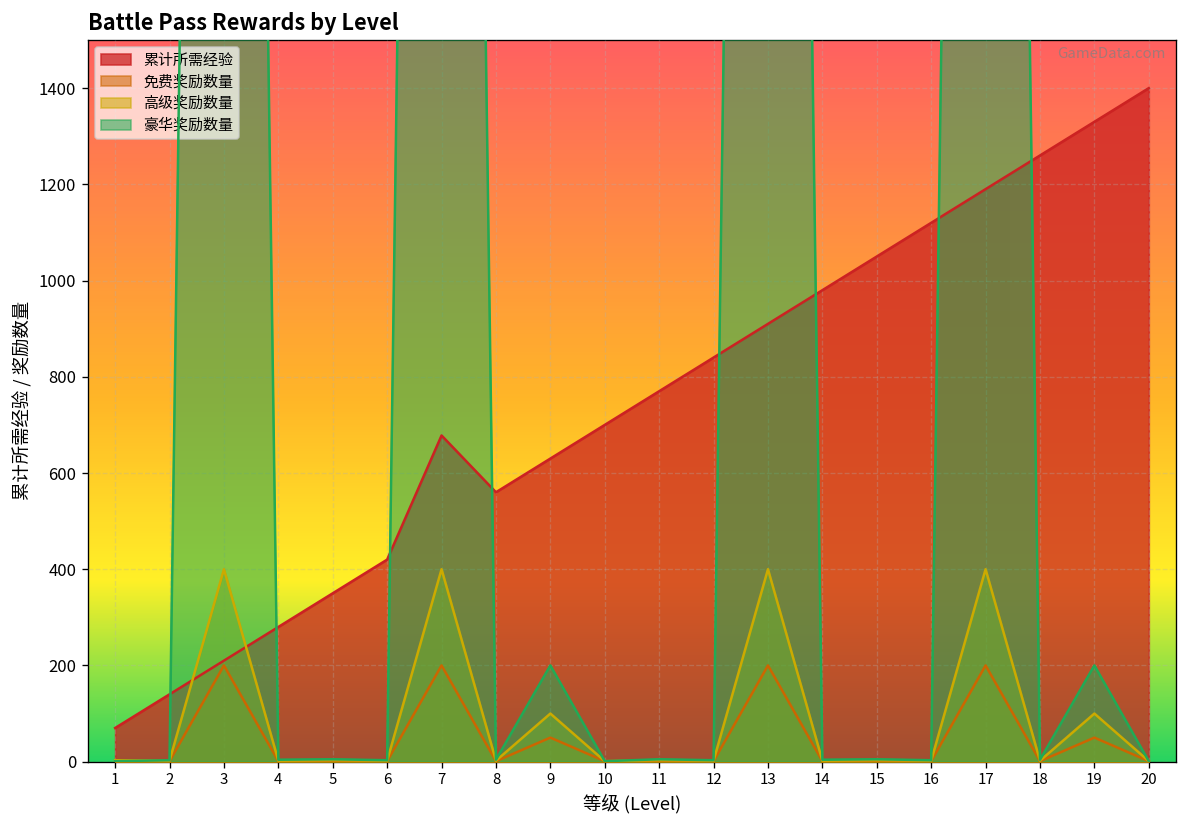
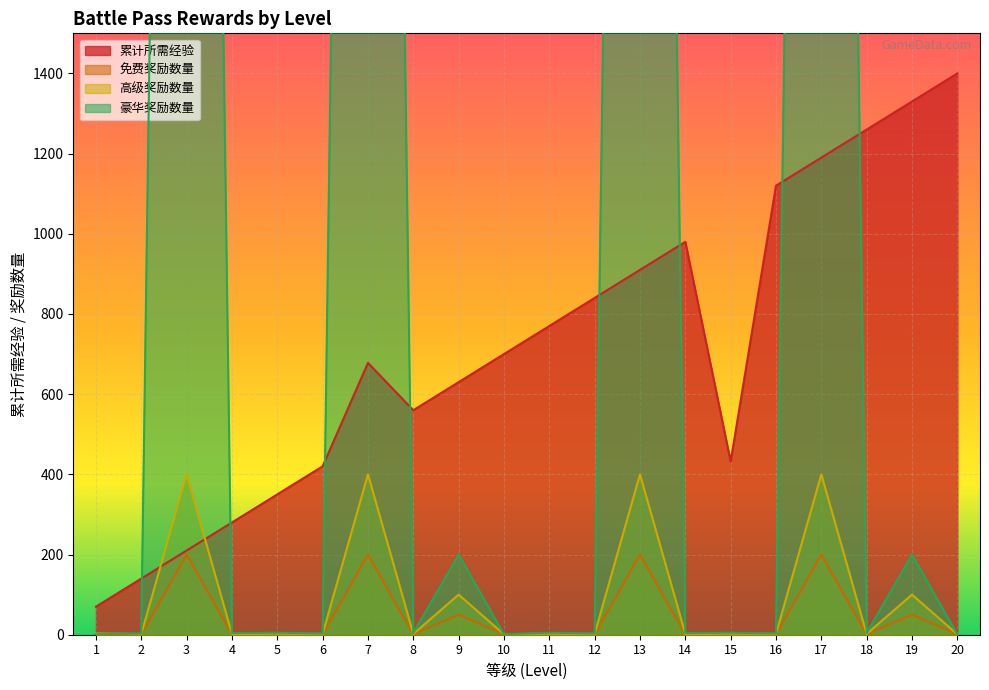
  {
    "累计所需经验": {
      "1": 70,
      "2": 140,
      "3": 210,
      "4": 280,
      "5": 350,
      "6": 420,
      "7": 680,
      "8": 560,
      "9": 630,
      "10": 700,
      "11": 770,
      "12": 840,
      "13": 910,
      "14": 980,
-     "15": 1050,
+     "15": 430,
      "16": 1120,
      "17": 1190,
      "18": 1260,
      "19": 1330,
      "20": 1400
    },
    "豪华奖励数量": {
      "9": 200,
      "19": 200
    }
  }
